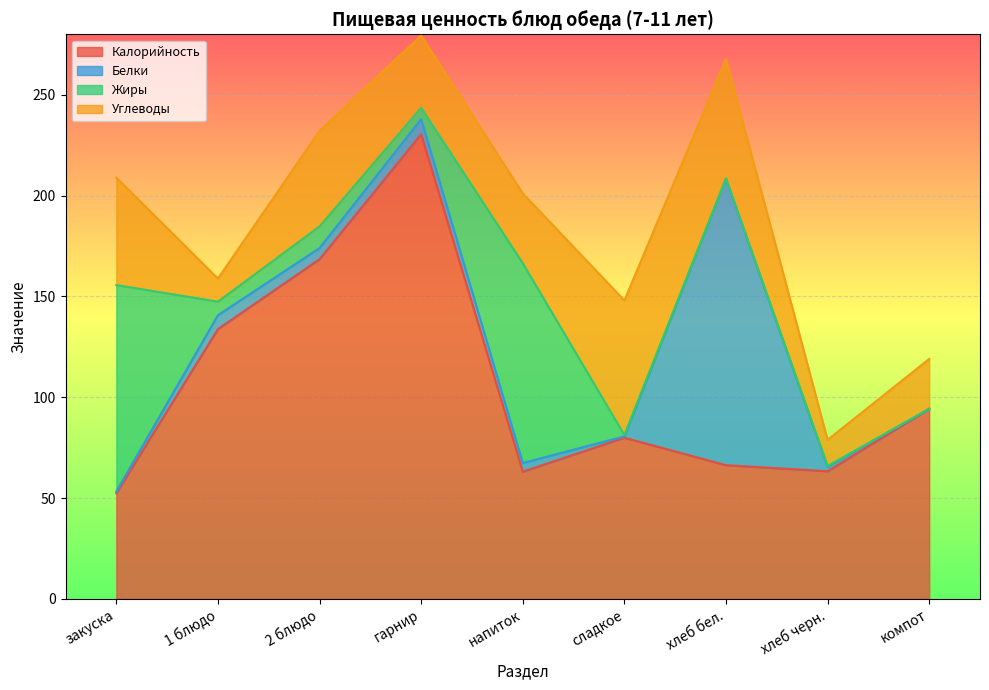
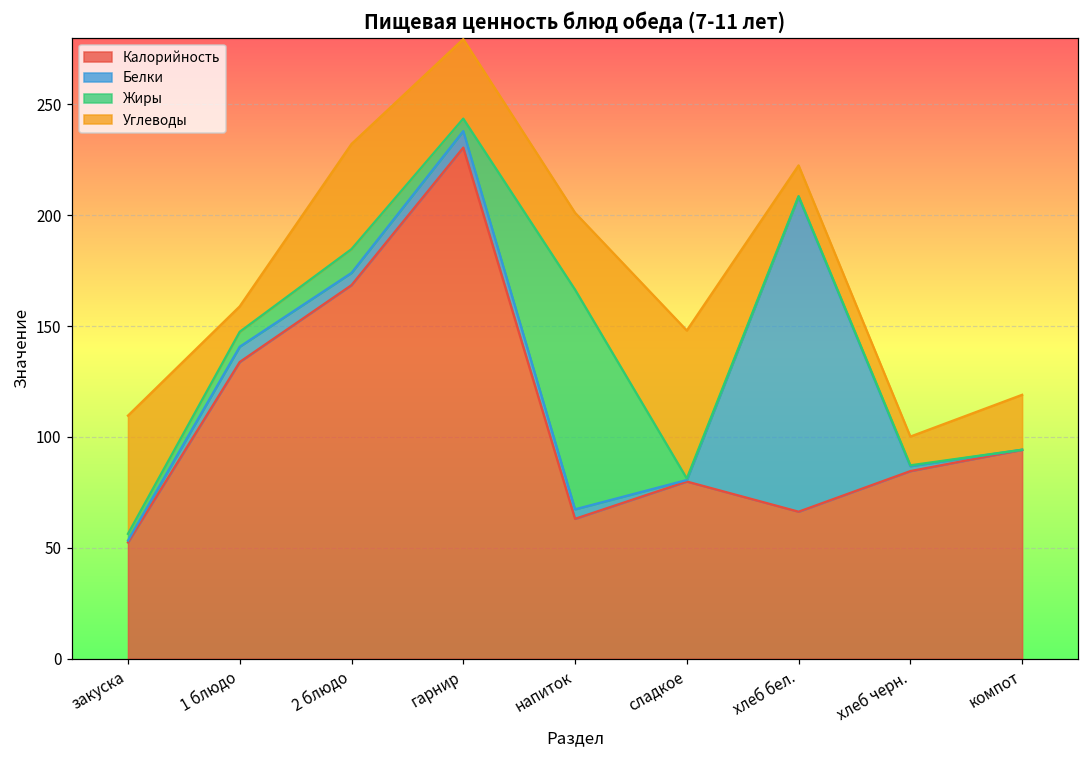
  {
    "Калорийность": {
      "1 блюдо": 134,
      "2 блюдо": 168,
      "гарнир": 230,
      "напиток": 63,
      "хлеб бел.": 66,
-     "хлеб черн.": 63
+     "хлеб черн.": 85
    },
    "Белки": {
      "1 блюдо": 7,
      "2 блюдо": 6,
      "гарнир": 7,
      "напиток": 4
    },
    "Жиры": {
-     "закуска": 102,
+     "закуска": 3,
      "1 блюдо": 7,
      "2 блюдо": 11,
      "гарнир": 6,
      "напиток": 99
    },
    "Углеводы": {
      "закуска": 53,
      "1 блюдо": 11,
      "2 блюдо": 47,
      "гарнир": 36,
      "напиток": 35,
      "сладкое": 67,
-     "хлеб бел.": 59,
+     "хлеб бел.": 14,
      "хлеб черн.": 13,
      "компот": 25
    }
  }
